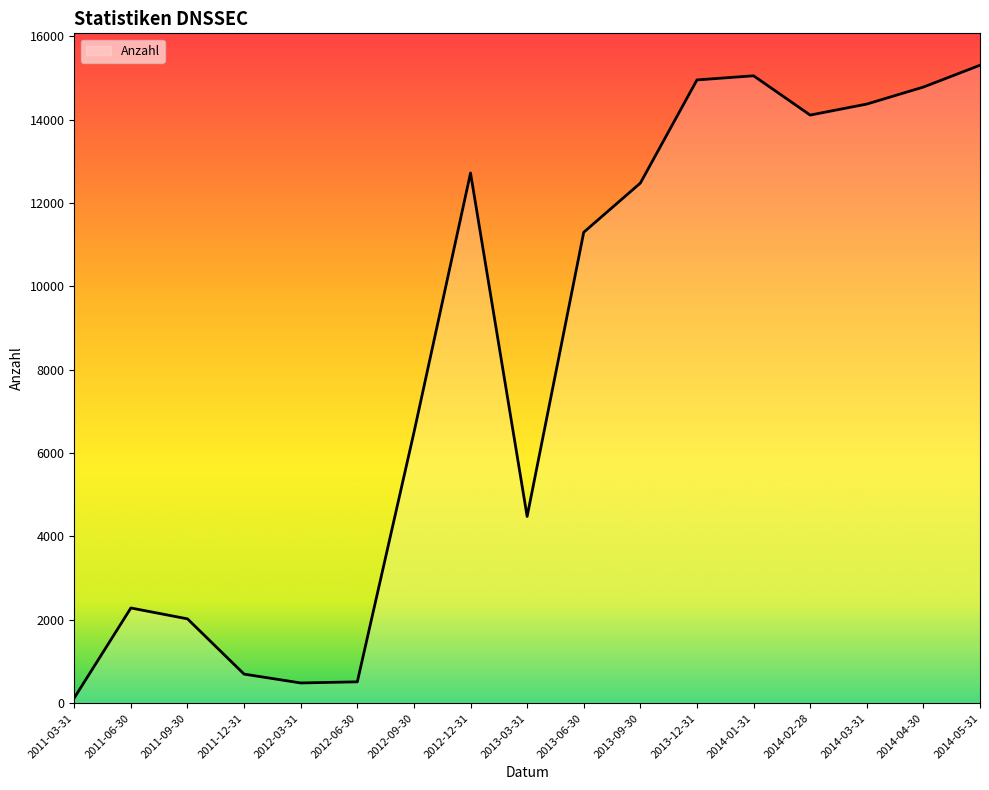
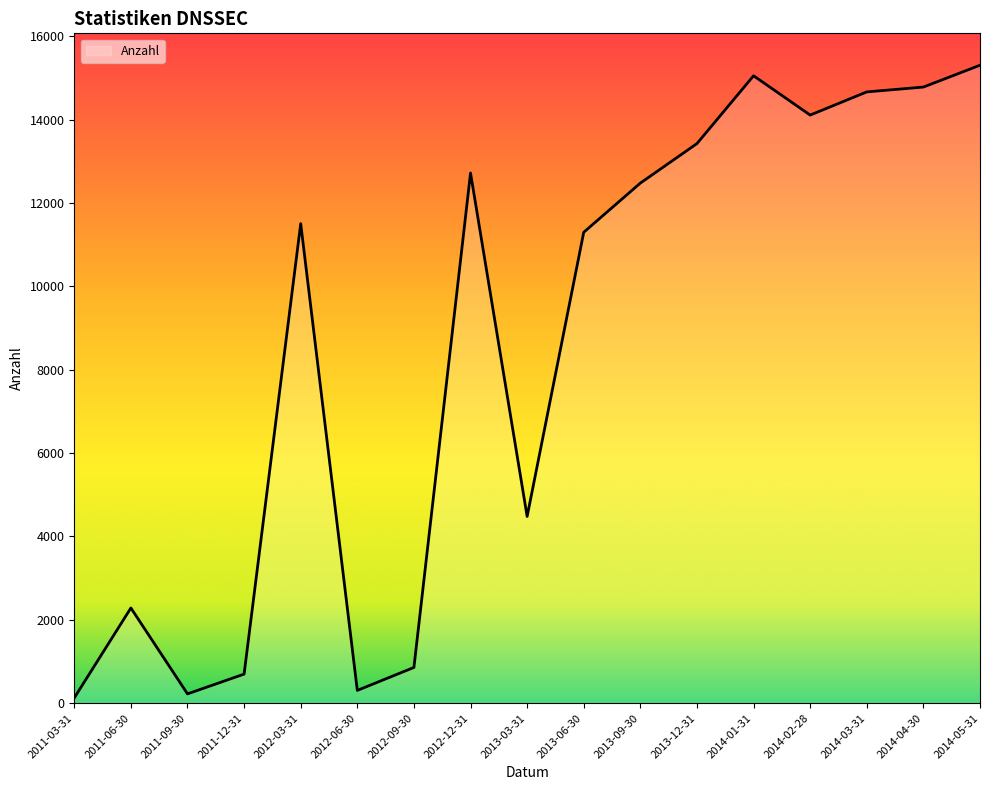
  {
    "2011-03-31": 100,
    "2011-06-30": 2300,
-   "2011-09-30": 2000,
+   "2011-09-30": 200,
    "2011-12-31": 700,
-   "2012-03-31": 500,
-   "2012-06-30": 500,
-   "2012-09-30": 6500,
+   "2012-03-31": 11500,
+   "2012-06-30": 300,
+   "2012-09-30": 900,
    "2012-12-31": 12700,
    "2013-03-31": 4500,
    "2013-06-30": 11300,
    "2013-09-30": 12500,
-   "2013-12-31": 15000,
+   "2013-12-31": 13400,
    "2014-01-31": 15100,
    "2014-02-28": 14100,
-   "2014-03-31": 14400,
+   "2014-03-31": 14700,
    "2014-04-30": 14800,
    "2014-05-31": 15300
  }
